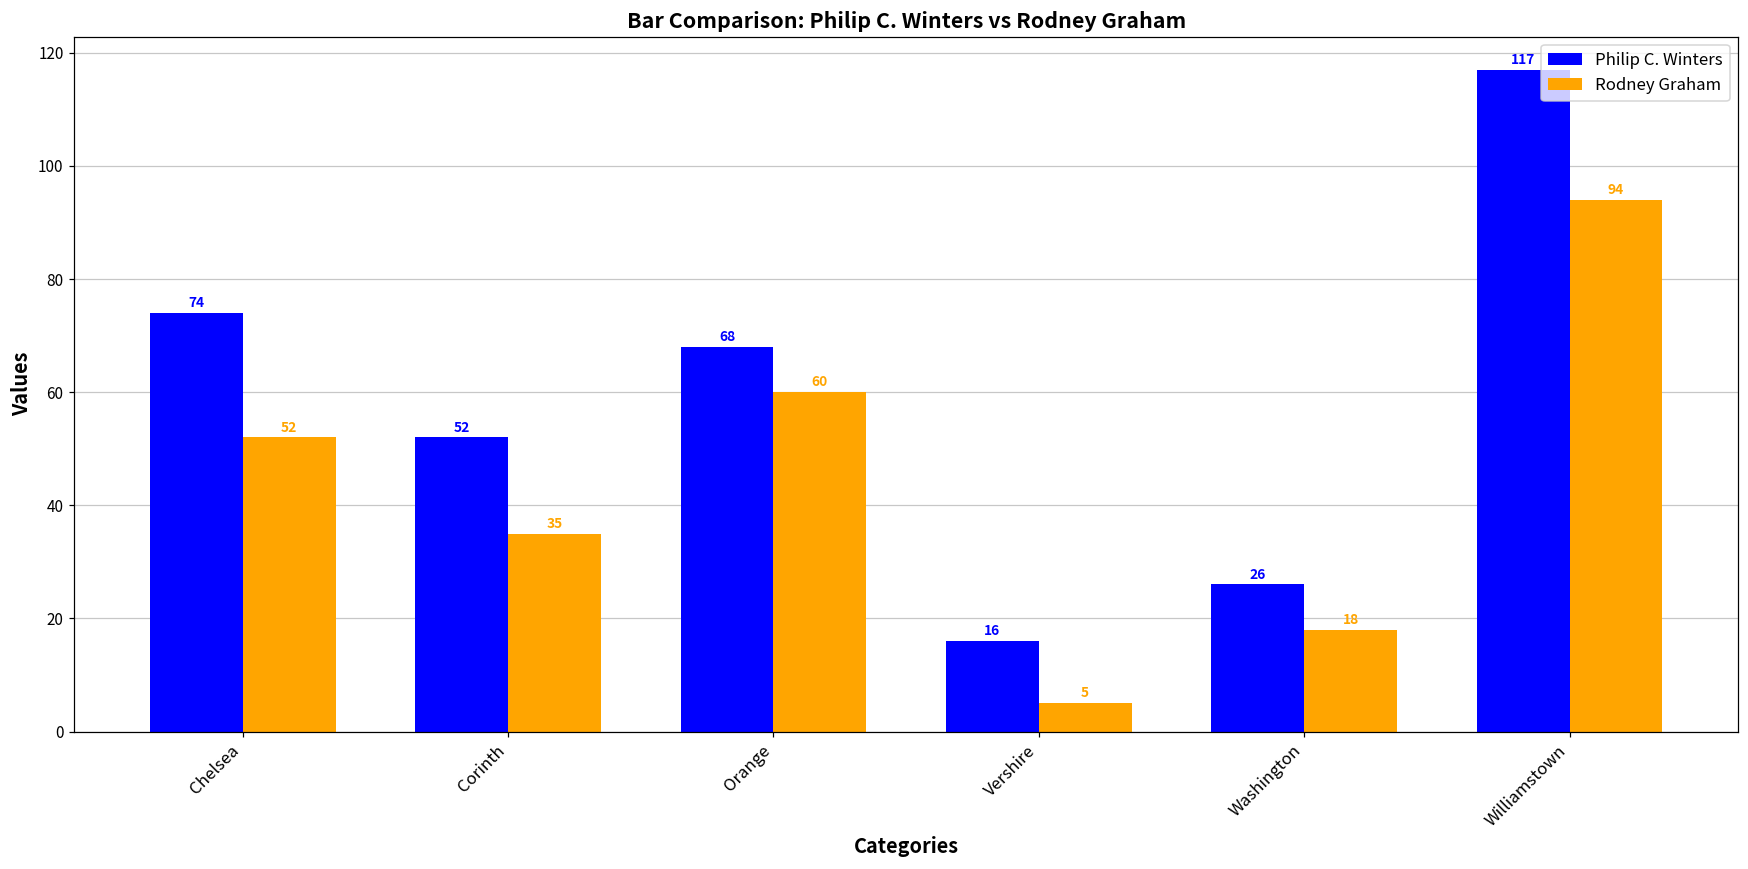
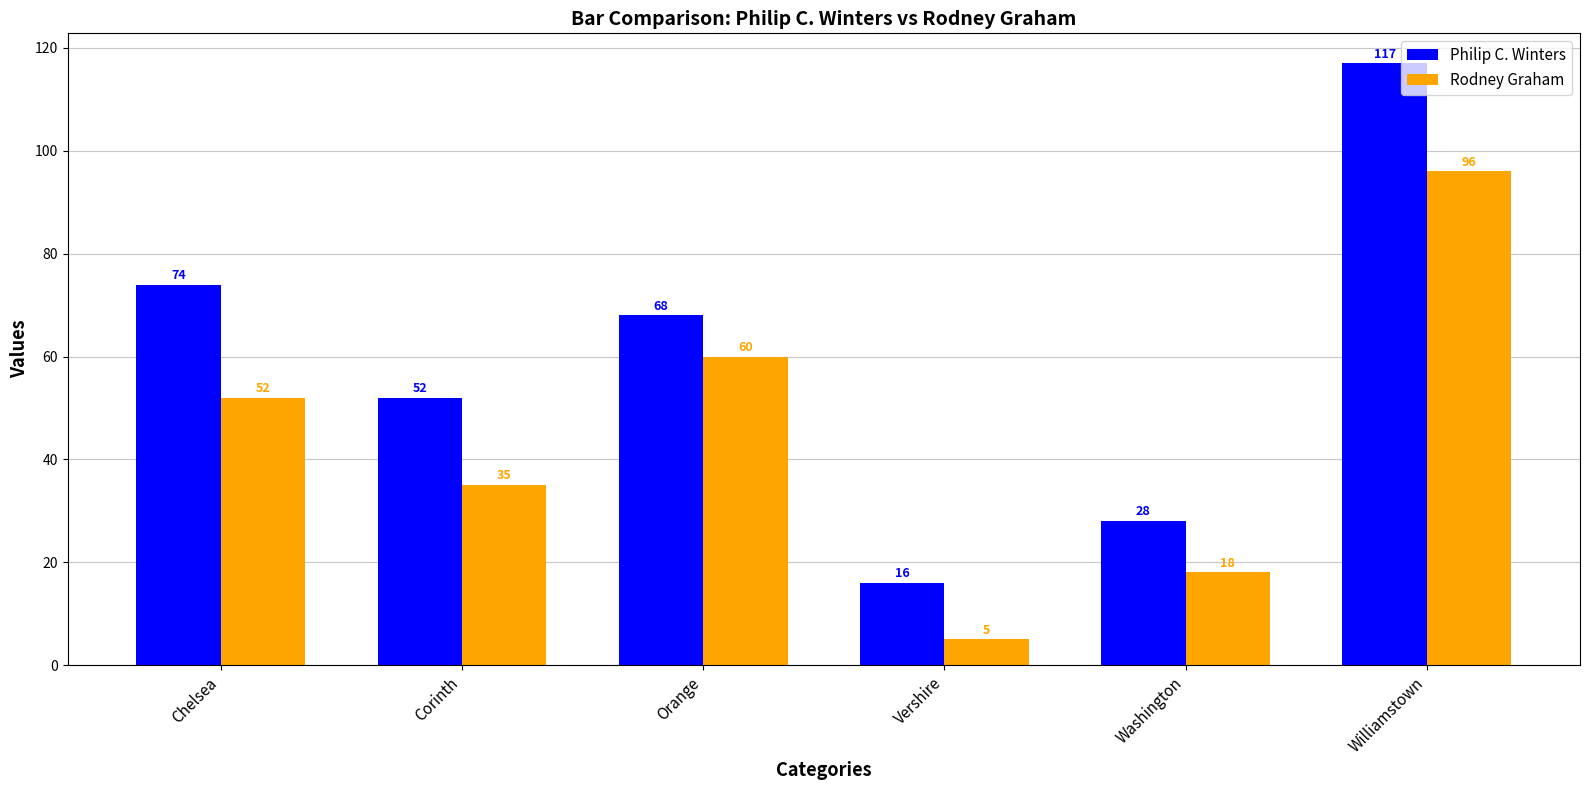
  {
    "Philip C. Winters": {
      "Chelsea": 74,
      "Corinth": 52,
      "Orange": 68,
      "Vershire": 16,
-     "Washington": 26,
+     "Washington": 28,
      "Williamstown": 117
    },
    "Rodney Graham": {
      "Chelsea": 52,
      "Corinth": 35,
      "Orange": 60,
      "Vershire": 5,
      "Washington": 18,
-     "Williamstown": 94
+     "Williamstown": 96
    }
  }
